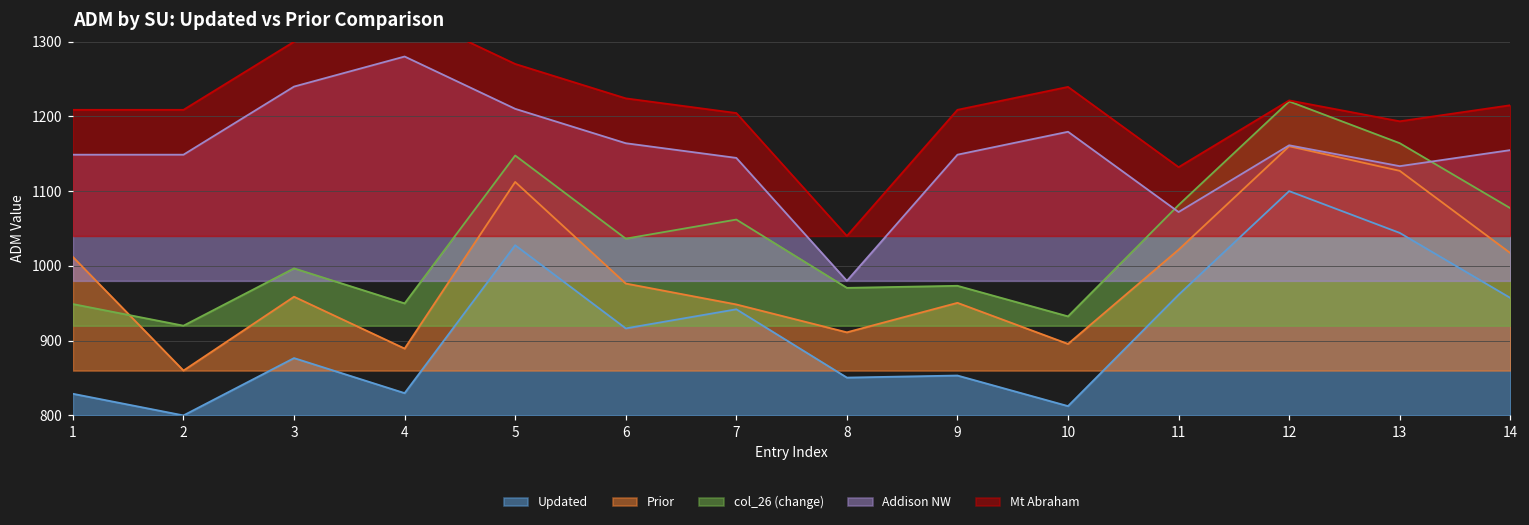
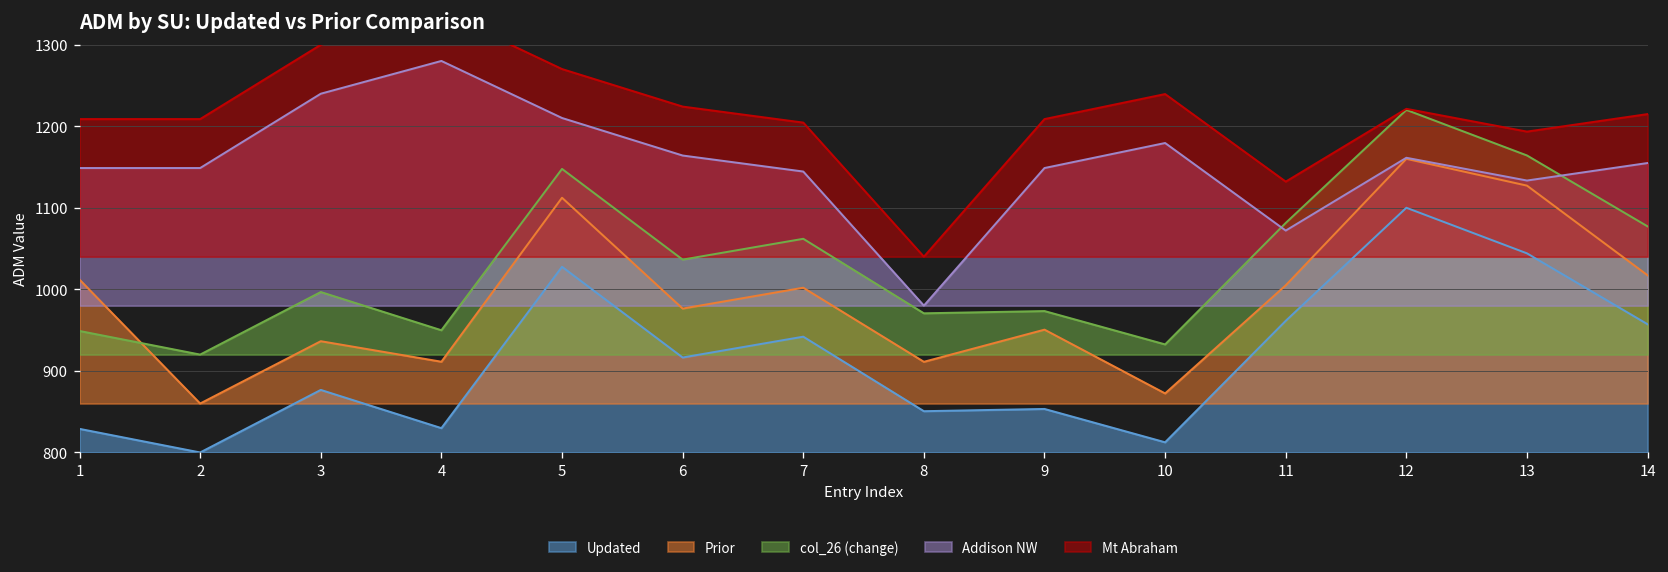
  {
    "Prior": {
      "1": 1010,
      "2": 860,
-     "3": 960,
-     "4": 890,
+     "3": 940,
+     "4": 910,
      "5": 1110,
      "6": 980,
-     "7": 950,
+     "7": 1000,
      "8": 910,
      "9": 950,
-     "10": 900,
-     "11": 1020,
+     "10": 870,
+     "11": 1000,
      "13": 1130,
      "14": 1020
    },
    "col_26 (change)": {
      "1": 950,
      "2": 920,
      "3": 1000,
      "4": 950,
      "5": 1150,
      "6": 1040,
      "7": 1060,
      "8": 970,
      "9": 970,
      "10": 930,
      "11": 1080,
      "13": 1160,
      "14": 1080
    },
    "Mt Abraham": {
      "1": 1210,
      "2": 1210,
      "3": 1300,
      "5": 1270,
      "6": 1220,
      "7": 1200,
      "8": 1040,
      "9": 1210,
      "10": 1240,
      "11": 1130,
      "13": 1190,
      "14": 1210
    }
  }
